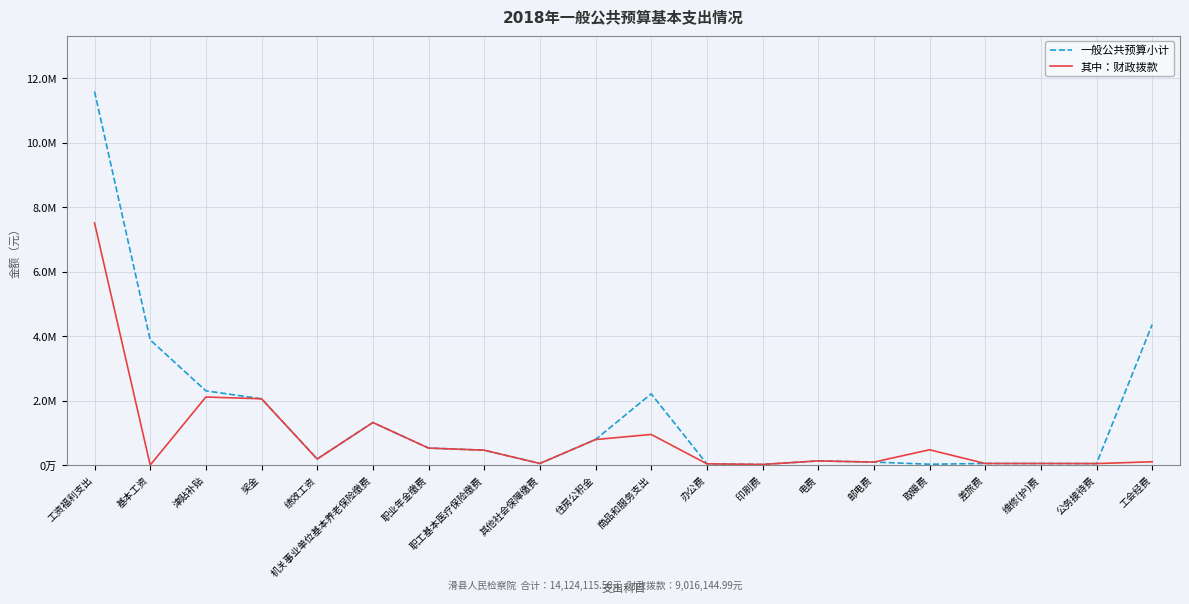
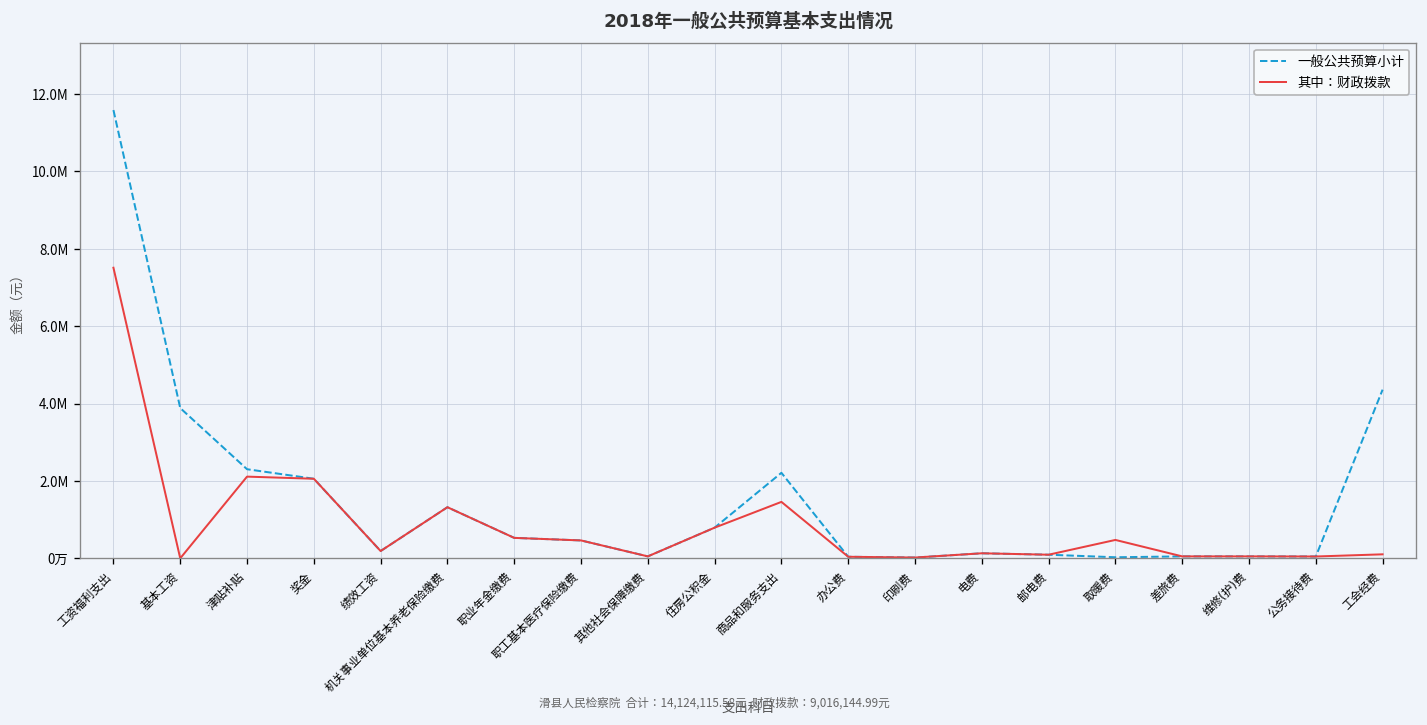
  {
    "一般公共预算小计": {
      "工资福利支出": 11600000,
      "基本工资": 3900000,
      "津贴补贴": 2300000,
      "商品和服务支出": 2200000,
      "取暖费": 0,
      "工会经费": 4400000
    },
    "其中：财政拨款": {
      "工资福利支出": 7500000,
      "基本工资": 0,
      "津贴补贴": 2100000,
-     "商品和服务支出": 1000000,
+     "商品和服务支出": 1500000,
      "取暖费": 500000,
      "工会经费": 100000
    }
  }
